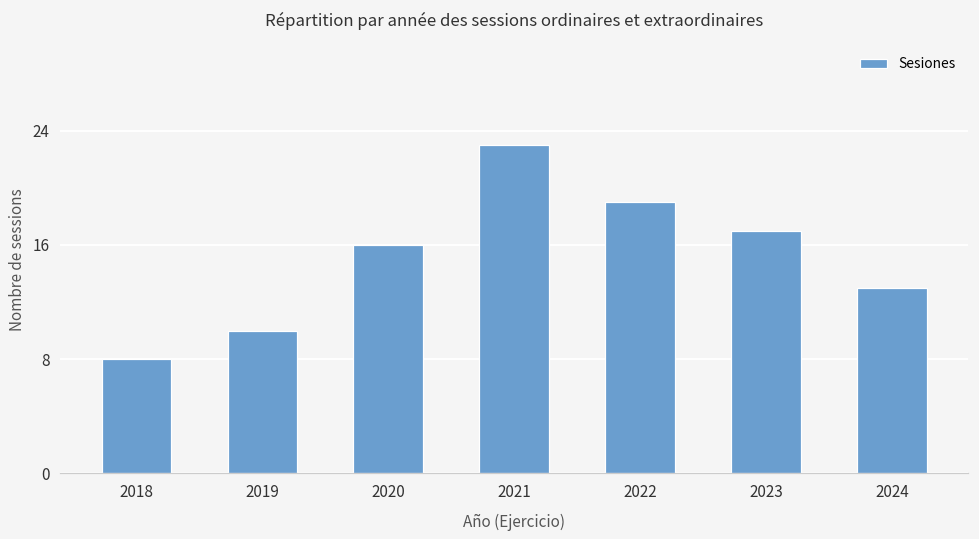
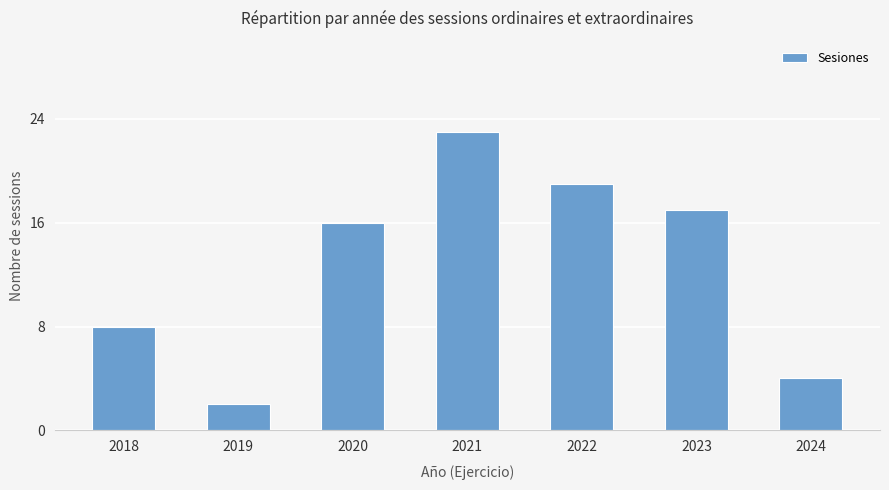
  {
    "2018": 8,
-   "2019": 10,
+   "2019": 2,
    "2020": 16,
    "2021": 23,
    "2022": 19,
    "2023": 17,
-   "2024": 13
+   "2024": 4
  }
